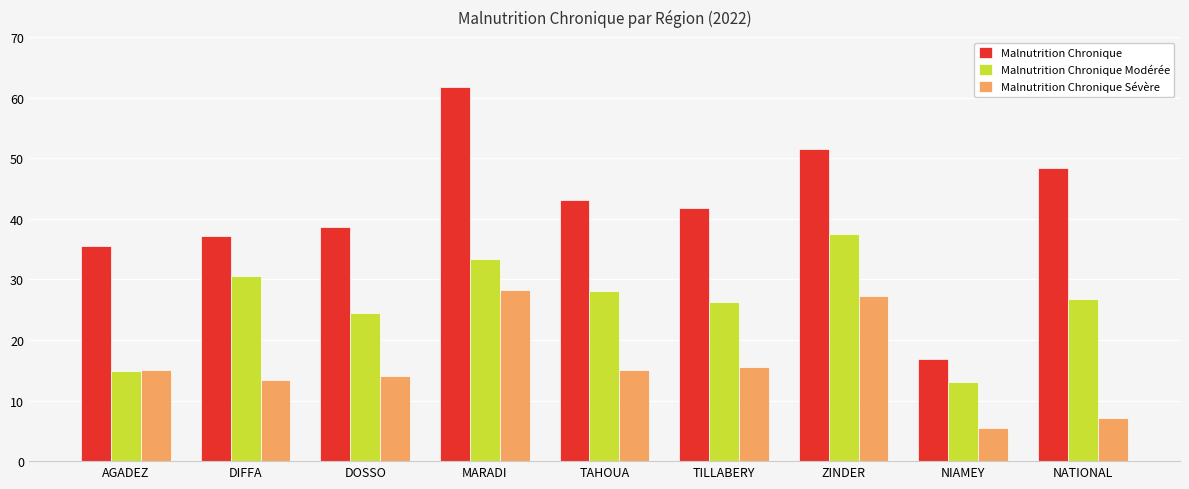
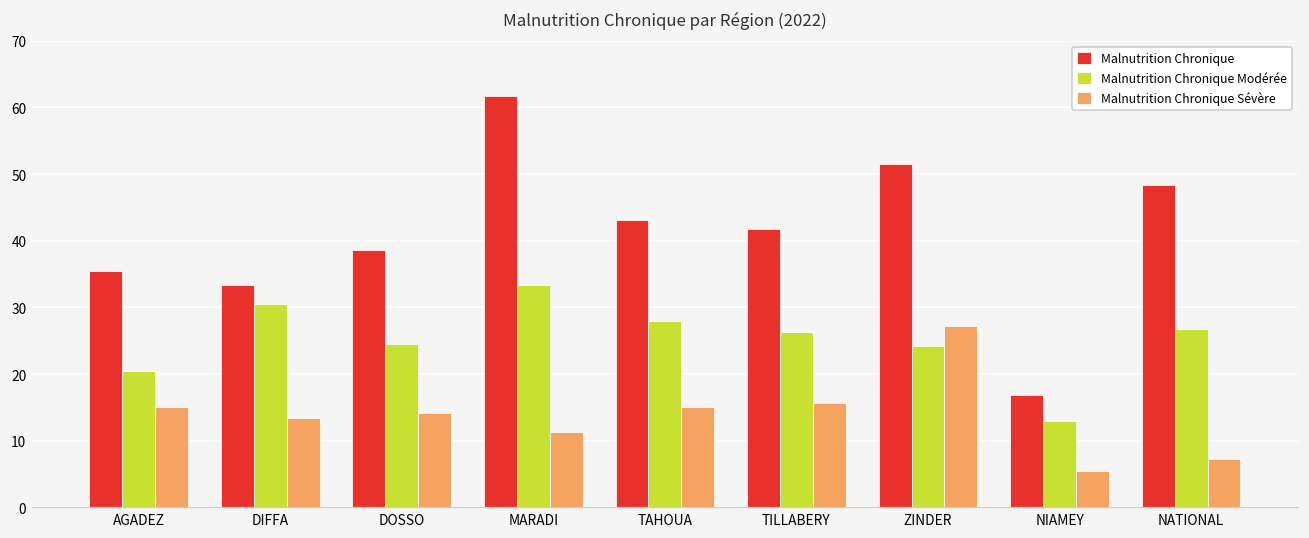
  {
    "Malnutrition Chronique": {
      "AGADEZ": 36,
-     "DIFFA": 37,
+     "DIFFA": 33,
      "DOSSO": 39,
      "MARADI": 62,
      "TAHOUA": 43,
      "TILLABERY": 42,
      "ZINDER": 52,
      "NIAMEY": 17,
      "NATIONAL": 48
    },
    "Malnutrition Chronique Modérée": {
-     "AGADEZ": 15,
+     "AGADEZ": 20,
      "DIFFA": 31,
      "DOSSO": 25,
      "MARADI": 33,
      "TAHOUA": 28,
      "TILLABERY": 26,
-     "ZINDER": 38,
+     "ZINDER": 24,
      "NIAMEY": 13,
      "NATIONAL": 27
    },
    "Malnutrition Chronique Sévère": {
      "AGADEZ": 15,
      "DIFFA": 13,
      "DOSSO": 14,
-     "MARADI": 28,
+     "MARADI": 11,
      "TAHOUA": 15,
      "TILLABERY": 16,
      "ZINDER": 27,
      "NIAMEY": 6,
      "NATIONAL": 7
    }
  }
